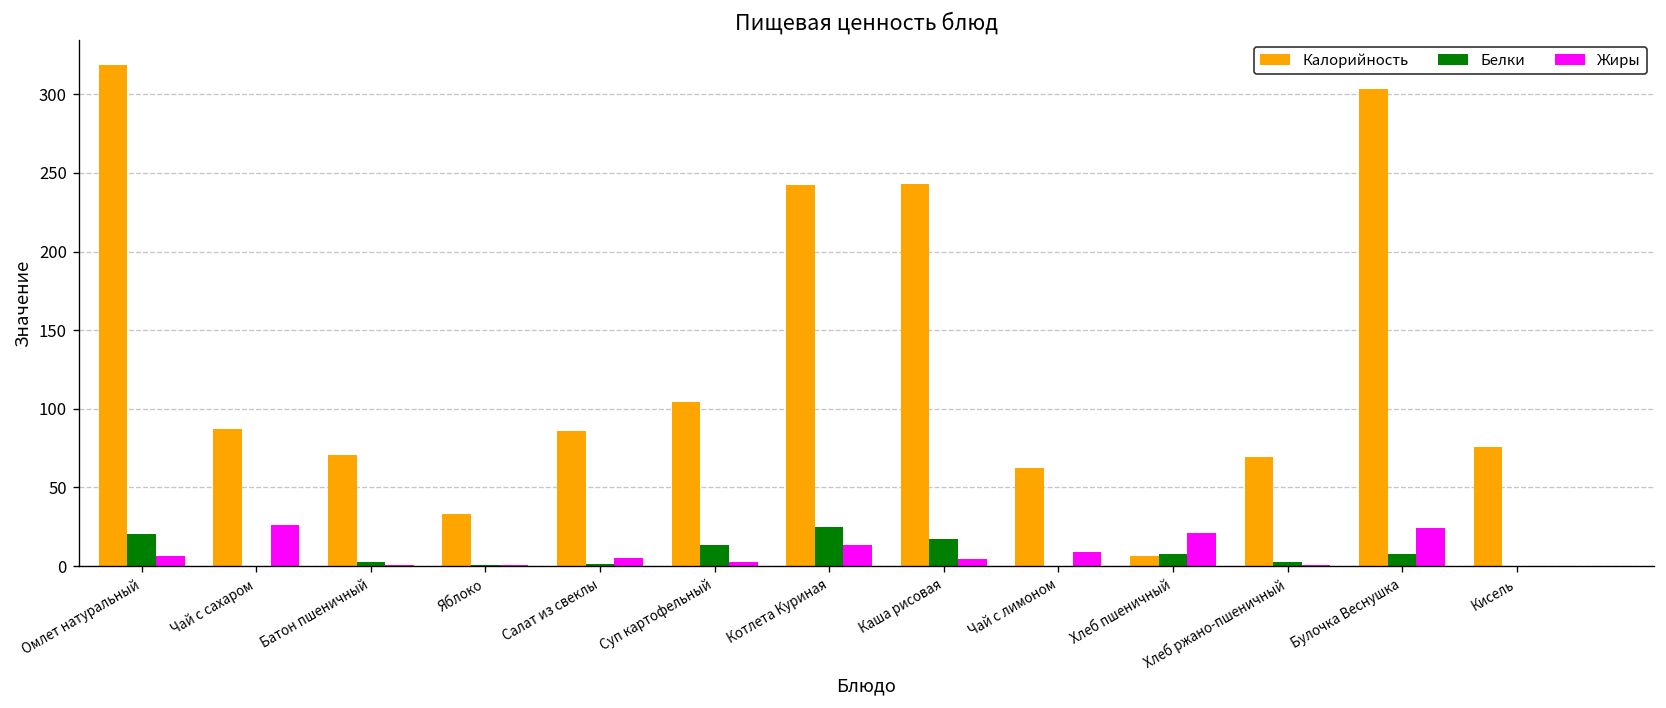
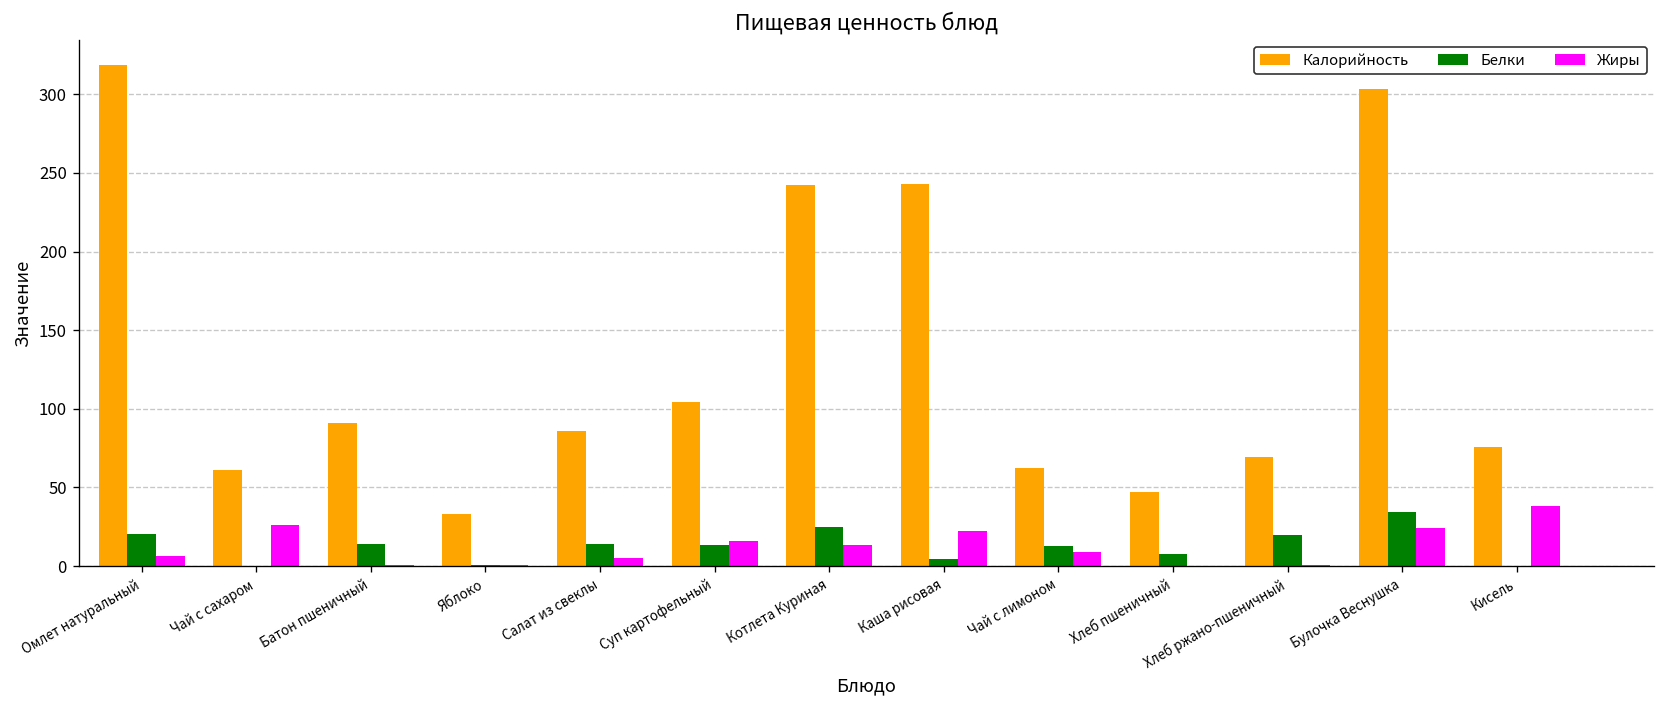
  {
    "Калорийность": {
      "Омлет натуральный": 319,
-     "Чай с сахаром": 87,
-     "Батон пшеничный": 70,
+     "Чай с сахаром": 61,
+     "Батон пшеничный": 91,
      "Яблоко": 33,
      "Салат из свеклы": 86,
      "Суп картофельный": 104,
      "Котлета Куриная": 242,
      "Каша рисовая": 243,
      "Чай с лимоном": 63,
-     "Хлеб пшеничный": 7,
+     "Хлеб пшеничный": 47,
      "Хлеб ржано-пшеничный": 70,
      "Булочка Веснушка": 304,
      "Кисель": 76
    },
    "Белки": {
      "Омлет натуральный": 20,
-     "Батон пшеничный": 3,
-     "Салат из свеклы": 1,
+     "Батон пшеничный": 14,
+     "Салат из свеклы": 14,
      "Суп картофельный": 14,
      "Котлета Куриная": 25,
-     "Каша рисовая": 17,
-     "Чай с лимоном": 0,
+     "Каша рисовая": 4,
+     "Чай с лимоном": 13,
      "Хлеб пшеничный": 8,
-     "Хлеб ржано-пшеничный": 3,
-     "Булочка Веснушка": 8,
+     "Хлеб ржано-пшеничный": 19,
+     "Булочка Веснушка": 35,
      "Кисель": 0
    },
    "Жиры": {
      "Омлет натуральный": 6,
      "Чай с сахаром": 26,
      "Салат из свеклы": 5,
-     "Суп картофельный": 3,
+     "Суп картофельный": 16,
      "Котлета Куриная": 13,
-     "Каша рисовая": 4,
+     "Каша рисовая": 22,
      "Чай с лимоном": 9,
-     "Хлеб пшеничный": 21,
+     "Хлеб пшеничный": 0,
      "Булочка Веснушка": 24,
-     "Кисель": 0
+     "Кисель": 38
    }
  }
